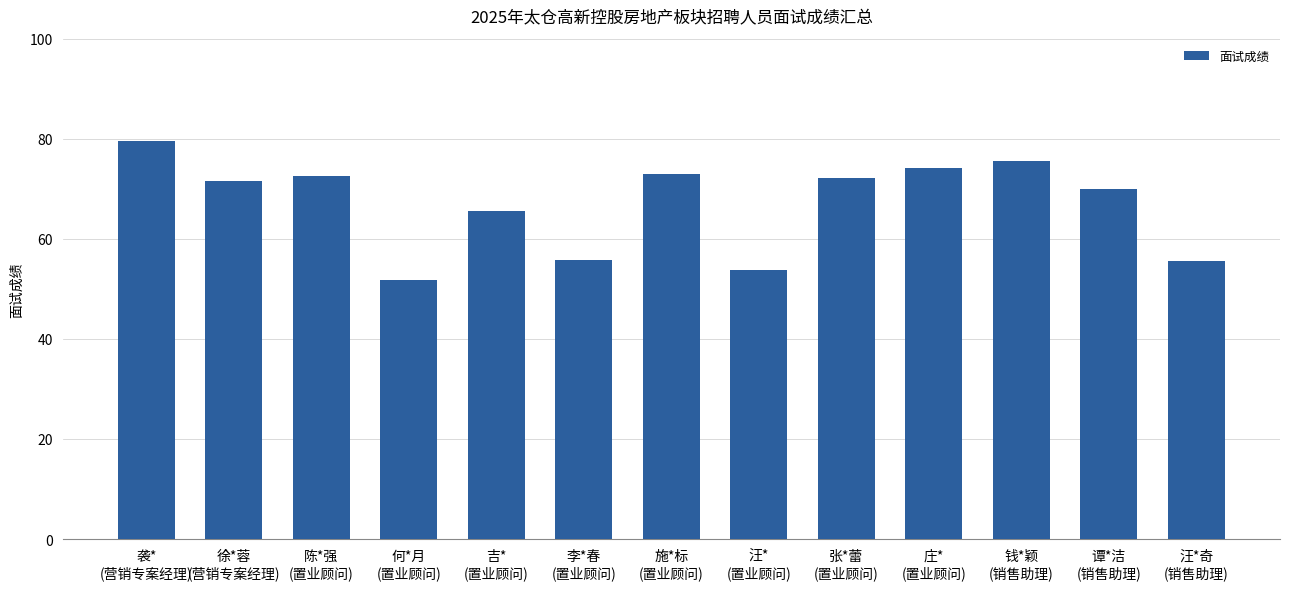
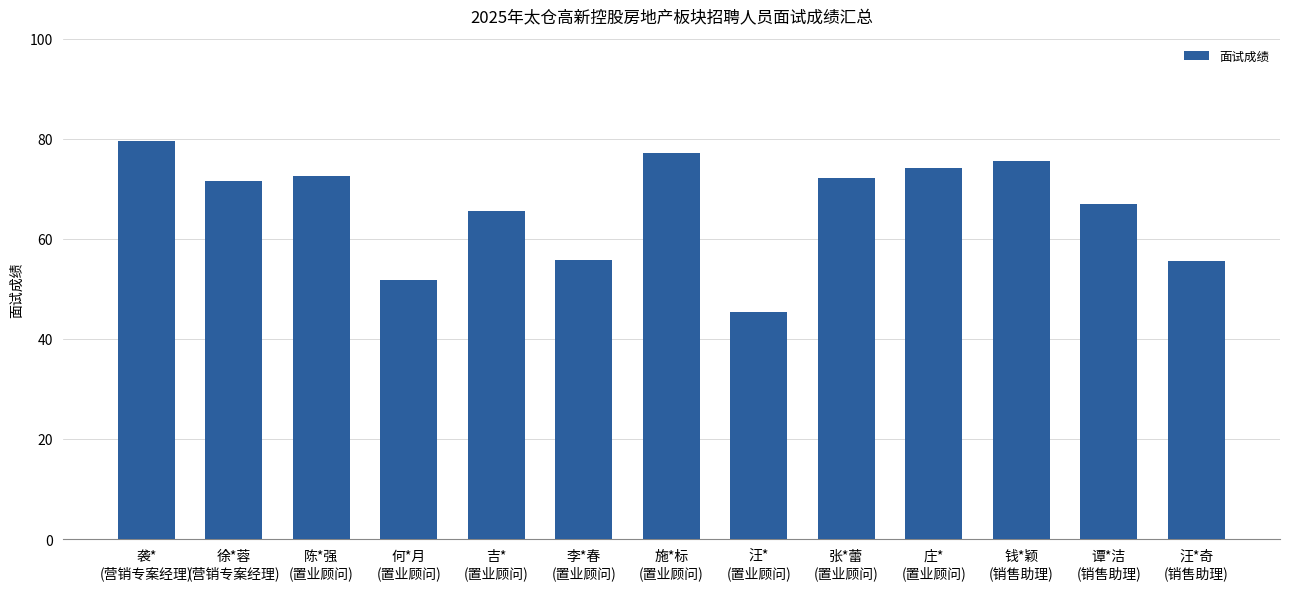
  {
    "袭* (营销专案经理)": 80,
    "徐*蓉 (营销专案经理)": 72,
    "陈*强 (置业顾问)": 73,
    "何*月 (置业顾问)": 52,
    "吉* (置业顾问)": 66,
    "李*春 (置业顾问)": 56,
-   "施*标 (置业顾问)": 73,
-   "汪* (置业顾问)": 54,
+   "施*标 (置业顾问)": 77,
+   "汪* (置业顾问)": 45,
    "张*蕾 (置业顾问)": 72,
    "庄* (置业顾问)": 74,
    "钱*颖 (销售助理)": 76,
-   "谭*洁 (销售助理)": 70,
+   "谭*洁 (销售助理)": 67,
    "汪*奇 (销售助理)": 56
  }
